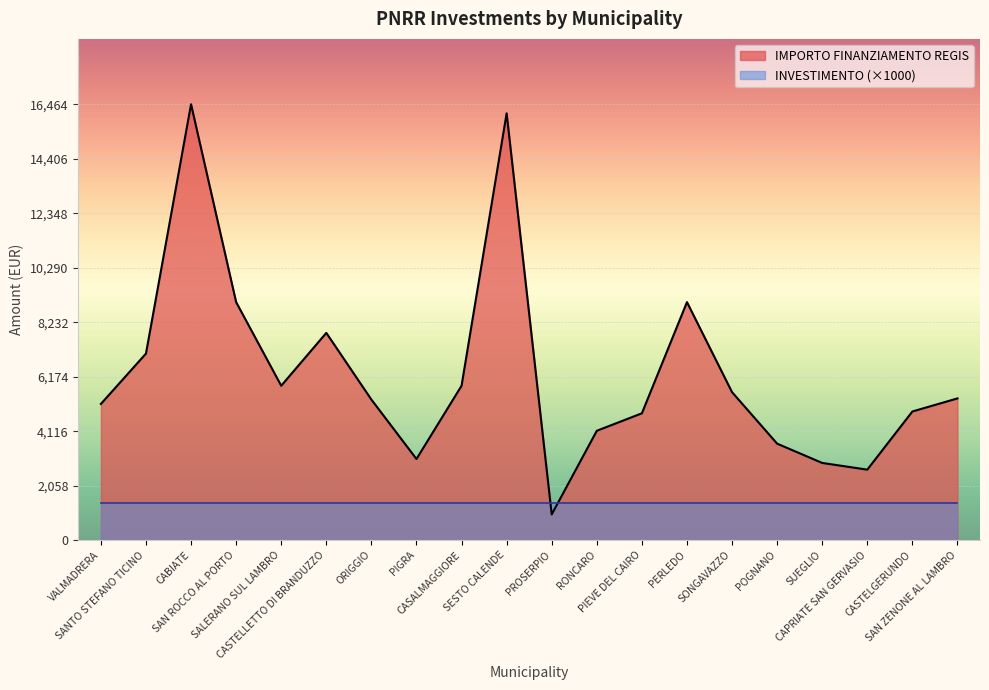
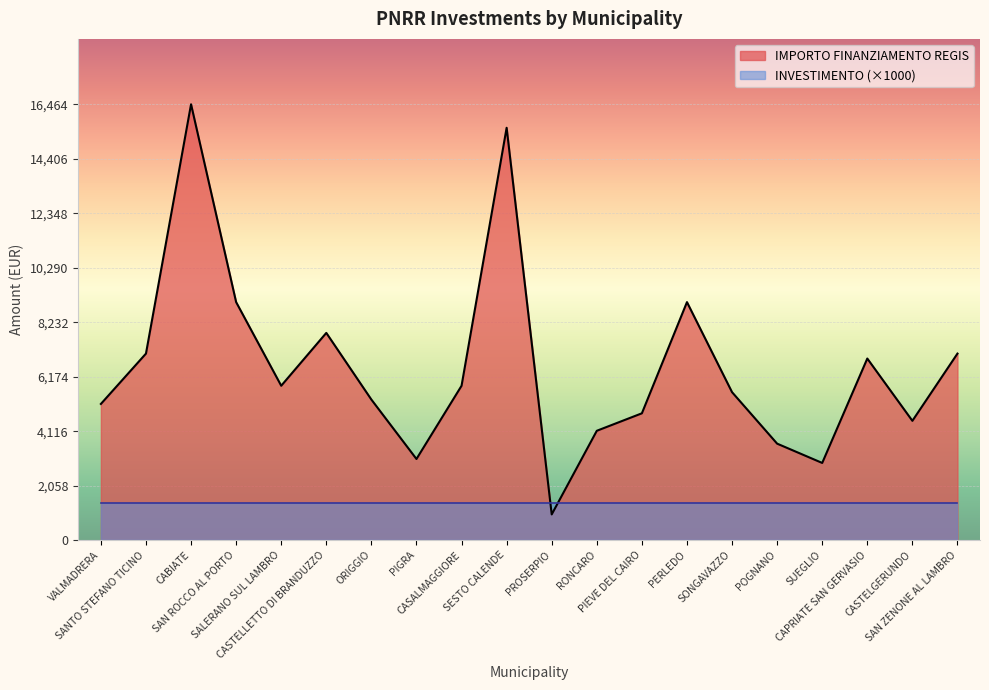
  {
    "IMPORTO FINANZIAMENTO REGIS": {
      "VALMADRERA": "5,100",
      "SANTO STEFANO TICINO": "7,000",
      "CABIATE": "16,500",
      "SAN ROCCO AL PORTO": "9,000",
      "SALERANO SUL LAMBRO": "5,800",
      "CASTELLETTO DI BRANDUZZO": "7,800",
      "ORIGGIO": "5,300",
      "PIGRA": "3,100",
      "CASALMAGGIORE": "5,800",
-     "SESTO CALENDE": "16,100",
+     "SESTO CALENDE": "15,600",
      "PROSERPIO": "1,000",
      "RONCARO": "4,100",
      "PIEVE DEL CAIRO": "4,800",
      "PERLEDO": "9,000",
      "SONGAVAZZO": "5,600",
      "POGNANO": "3,600",
      "SUEGLIO": "2,900",
-     "CAPRIATE SAN GERVASIO": "2,700",
-     "CASTELGERUNDO": "4,900",
-     "SAN ZENONE AL LAMBRO": "5,400"
+     "CAPRIATE SAN GERVASIO": "6,900",
+     "CASTELGERUNDO": "4,500",
+     "SAN ZENONE AL LAMBRO": "7,000"
    },
    "INVESTIMENTO (×1000)": {
      "VALMADRERA": "1,400",
      "SANTO STEFANO TICINO": "1,400",
      "CABIATE": "1,400",
      "SAN ROCCO AL PORTO": "1,400",
      "SALERANO SUL LAMBRO": "1,400",
      "CASTELLETTO DI BRANDUZZO": "1,400",
      "ORIGGIO": "1,400",
      "PIGRA": "1,400",
      "CASALMAGGIORE": "1,400",
      "SESTO CALENDE": "1,400",
      "PROSERPIO": "1,400",
      "RONCARO": "1,400",
      "PIEVE DEL CAIRO": "1,400",
      "PERLEDO": "1,400",
      "SONGAVAZZO": "1,400",
      "POGNANO": "1,400",
      "SUEGLIO": "1,400",
      "CAPRIATE SAN GERVASIO": "1,400",
      "CASTELGERUNDO": "1,400",
      "SAN ZENONE AL LAMBRO": "1,400"
    }
  }
